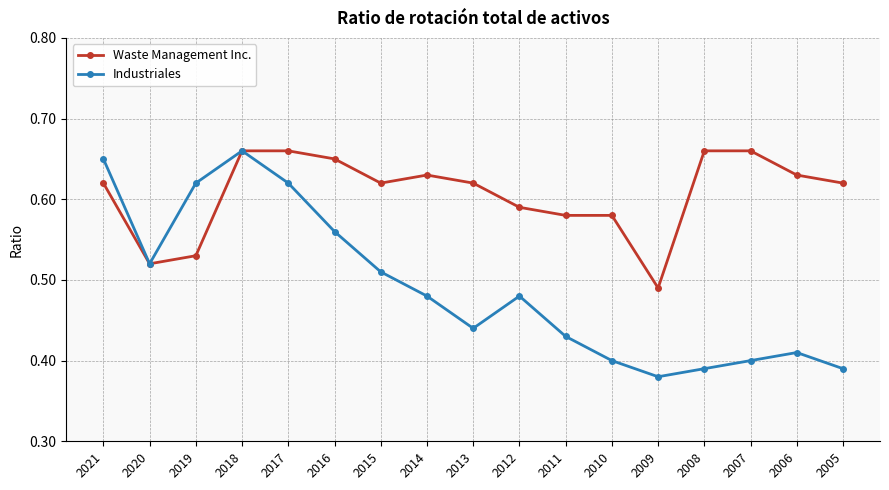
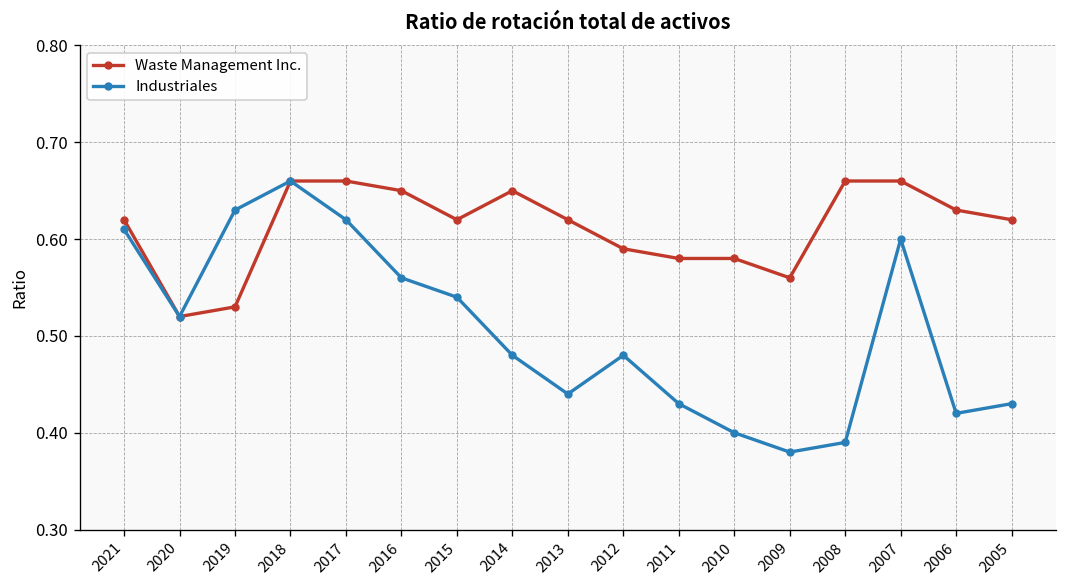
  {
    "Waste Management Inc.": {
      "2021": 0.62,
      "2019": 0.53,
      "2017": 0.66,
      "2016": 0.65,
      "2015": 0.62,
-     "2014": 0.63,
+     "2014": 0.65,
      "2013": 0.62,
      "2012": 0.59,
      "2011": 0.58,
      "2010": 0.58,
-     "2009": 0.49,
+     "2009": 0.56,
      "2008": 0.66,
      "2007": 0.66,
      "2006": 0.63,
      "2005": 0.62
    },
    "Industriales": {
-     "2021": 0.65,
-     "2019": 0.62,
+     "2021": 0.61,
+     "2019": 0.63,
      "2017": 0.62,
      "2016": 0.56,
-     "2015": 0.51,
+     "2015": 0.54,
      "2014": 0.48,
      "2013": 0.44,
      "2012": 0.48,
      "2011": 0.43,
      "2010": 0.40,
      "2009": 0.38,
      "2008": 0.39,
-     "2007": 0.4,
-     "2006": 0.41,
-     "2005": 0.39
+     "2007": 0.6,
+     "2006": 0.42,
+     "2005": 0.43
    }
  }
